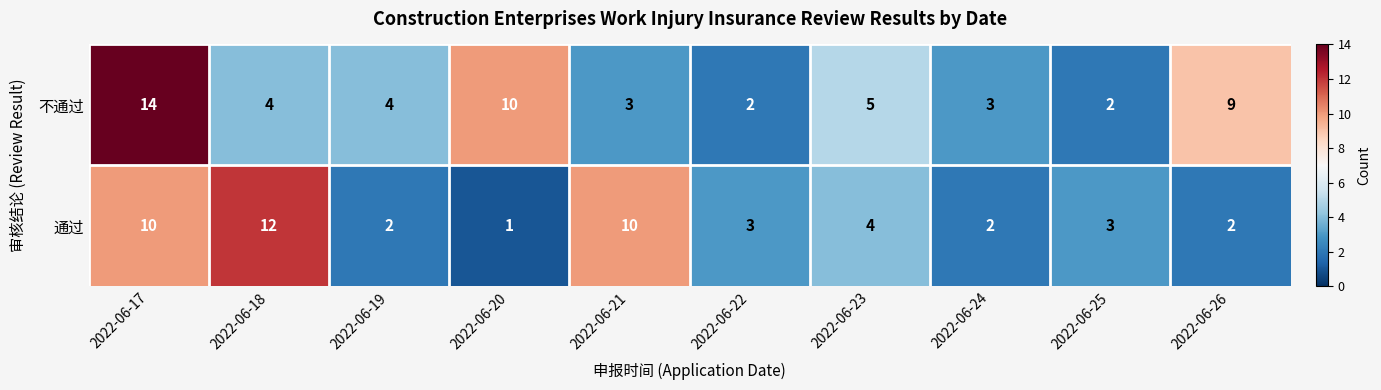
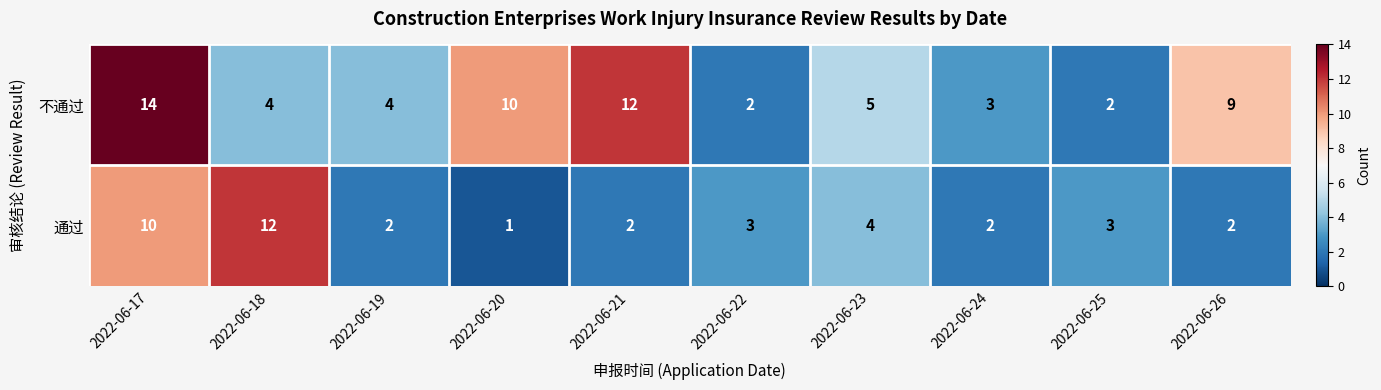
  {
    "不通过": {
      "2022-06-17": 14,
      "2022-06-18": 4,
      "2022-06-19": 4,
      "2022-06-20": 10,
-     "2022-06-21": 3,
+     "2022-06-21": 12,
      "2022-06-22": 2,
      "2022-06-23": 5,
      "2022-06-24": 3,
      "2022-06-25": 2,
      "2022-06-26": 9
    },
    "通过": {
      "2022-06-17": 10,
      "2022-06-18": 12,
      "2022-06-19": 2,
      "2022-06-20": 1,
-     "2022-06-21": 10,
+     "2022-06-21": 2,
      "2022-06-22": 3,
      "2022-06-23": 4,
      "2022-06-24": 2,
      "2022-06-25": 3,
      "2022-06-26": 2
    }
  }
